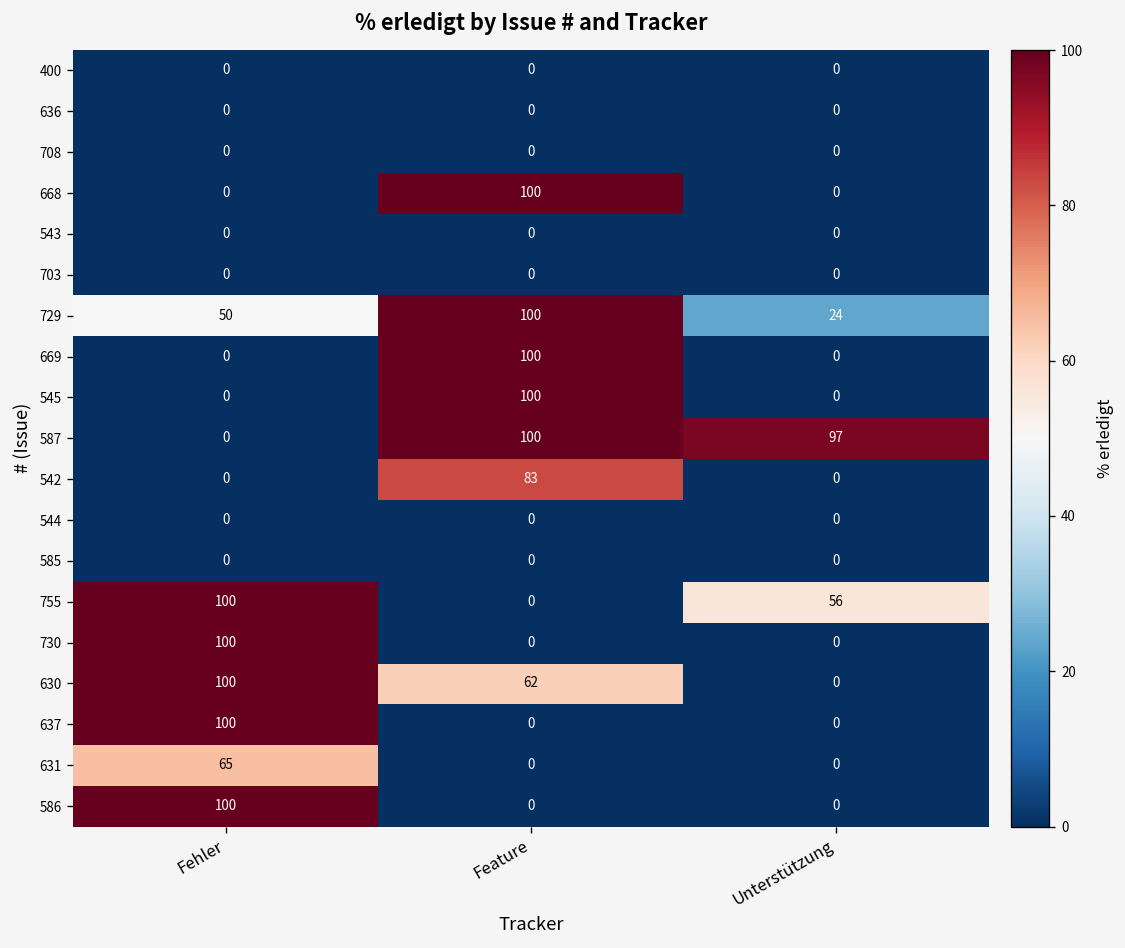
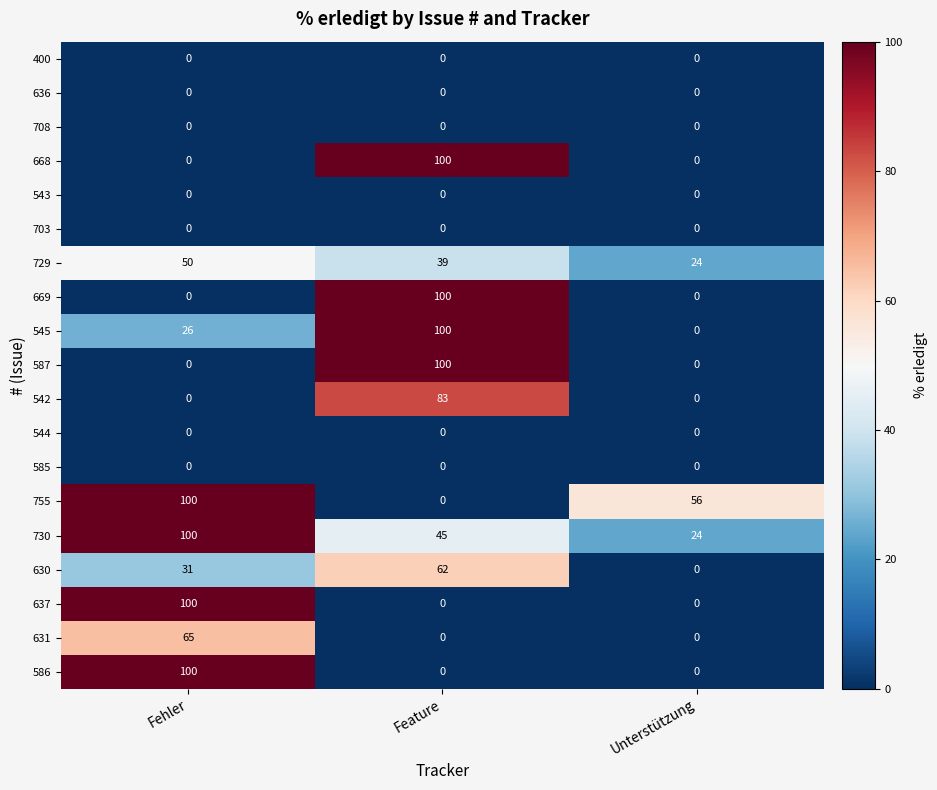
  {
    "400": {
      "Fehler": 0,
      "Feature": 0,
      "Unterstützung": 0
    },
    "636": {
      "Fehler": 0,
      "Feature": 0,
      "Unterstützung": 0
    },
    "708": {
      "Fehler": 0,
      "Feature": 0,
      "Unterstützung": 0
    },
    "668": {
      "Fehler": 0,
      "Feature": 100,
      "Unterstützung": 0
    },
    "543": {
      "Fehler": 0,
      "Feature": 0,
      "Unterstützung": 0
    },
    "703": {
      "Fehler": 0,
      "Feature": 0,
      "Unterstützung": 0
    },
    "729": {
      "Fehler": 50,
-     "Feature": 100,
+     "Feature": 39,
      "Unterstützung": 24
    },
    "669": {
      "Fehler": 0,
      "Feature": 100,
      "Unterstützung": 0
    },
    "545": {
-     "Fehler": 0,
+     "Fehler": 26,
      "Feature": 100,
      "Unterstützung": 0
    },
    "587": {
      "Fehler": 0,
      "Feature": 100,
-     "Unterstützung": 97
+     "Unterstützung": 0
    },
    "542": {
      "Fehler": 0,
      "Feature": 83,
      "Unterstützung": 0
    },
    "544": {
      "Fehler": 0,
      "Feature": 0,
      "Unterstützung": 0
    },
    "585": {
      "Fehler": 0,
      "Feature": 0,
      "Unterstützung": 0
    },
    "755": {
      "Fehler": 100,
      "Feature": 0,
      "Unterstützung": 56
    },
    "730": {
      "Fehler": 100,
-     "Feature": 0,
-     "Unterstützung": 0
+     "Feature": 45,
+     "Unterstützung": 24
    },
    "630": {
-     "Fehler": 100,
+     "Fehler": 31,
      "Feature": 62,
      "Unterstützung": 0
    },
    "637": {
      "Fehler": 100,
      "Feature": 0,
      "Unterstützung": 0
    },
    "631": {
      "Fehler": 65,
      "Feature": 0,
      "Unterstützung": 0
    },
    "586": {
      "Fehler": 100,
      "Feature": 0,
      "Unterstützung": 0
    }
  }
